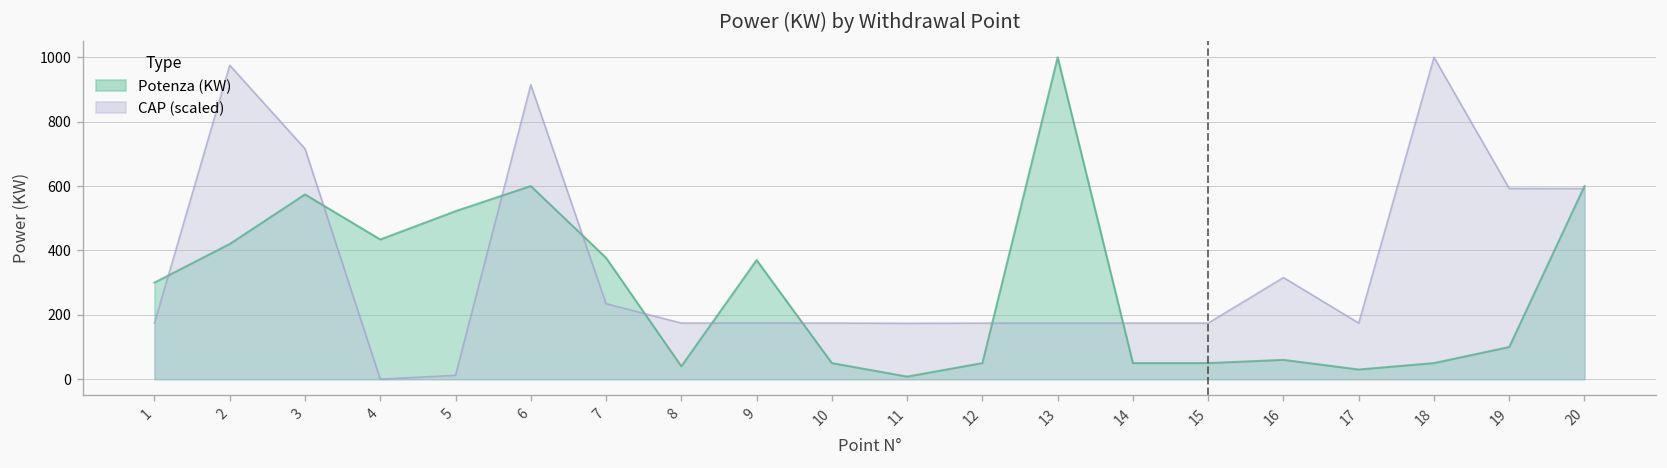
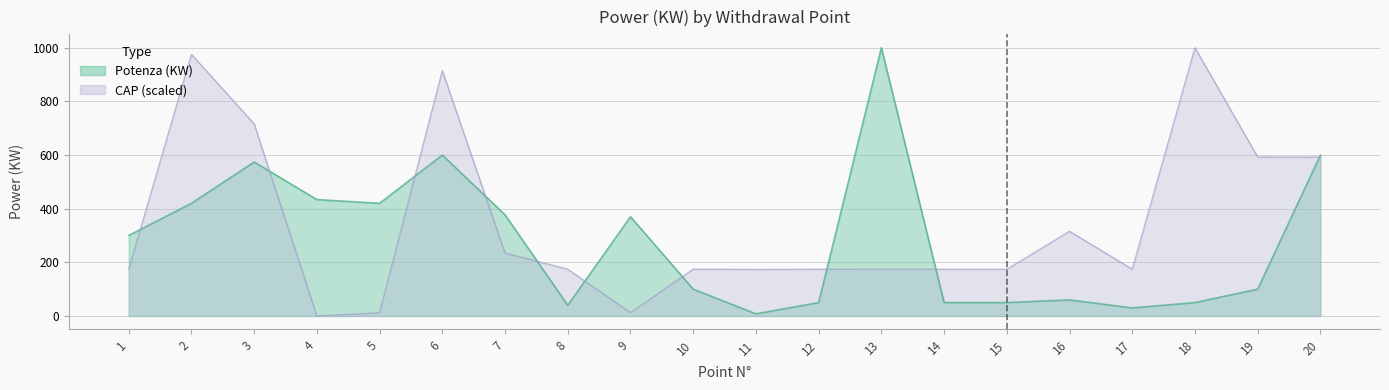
  {
    "Potenza (KW)": {
      "1": 300,
      "2": 420,
      "3": 570,
      "4": 430,
-     "5": 520,
+     "5": 420,
      "6": 600,
      "7": 380,
      "8": 40,
      "9": 370,
-     "10": 50,
+     "10": 100,
      "11": 10,
      "12": 50,
      "13": 1000,
      "14": 50,
      "15": 50,
      "16": 60,
      "17": 30,
      "18": 50,
      "19": 100
    },
    "CAP (scaled)": {
      "1": 170,
      "2": 980,
      "3": 720,
      "4": 0,
      "5": 10,
      "6": 910,
      "7": 230,
      "8": 170,
-     "9": 170,
+     "9": 10,
      "10": 170,
      "11": 170,
      "12": 170,
      "13": 170,
      "14": 170,
      "15": 170,
      "16": 320,
      "17": 170,
      "18": 1000,
      "19": 590
    }
  }
